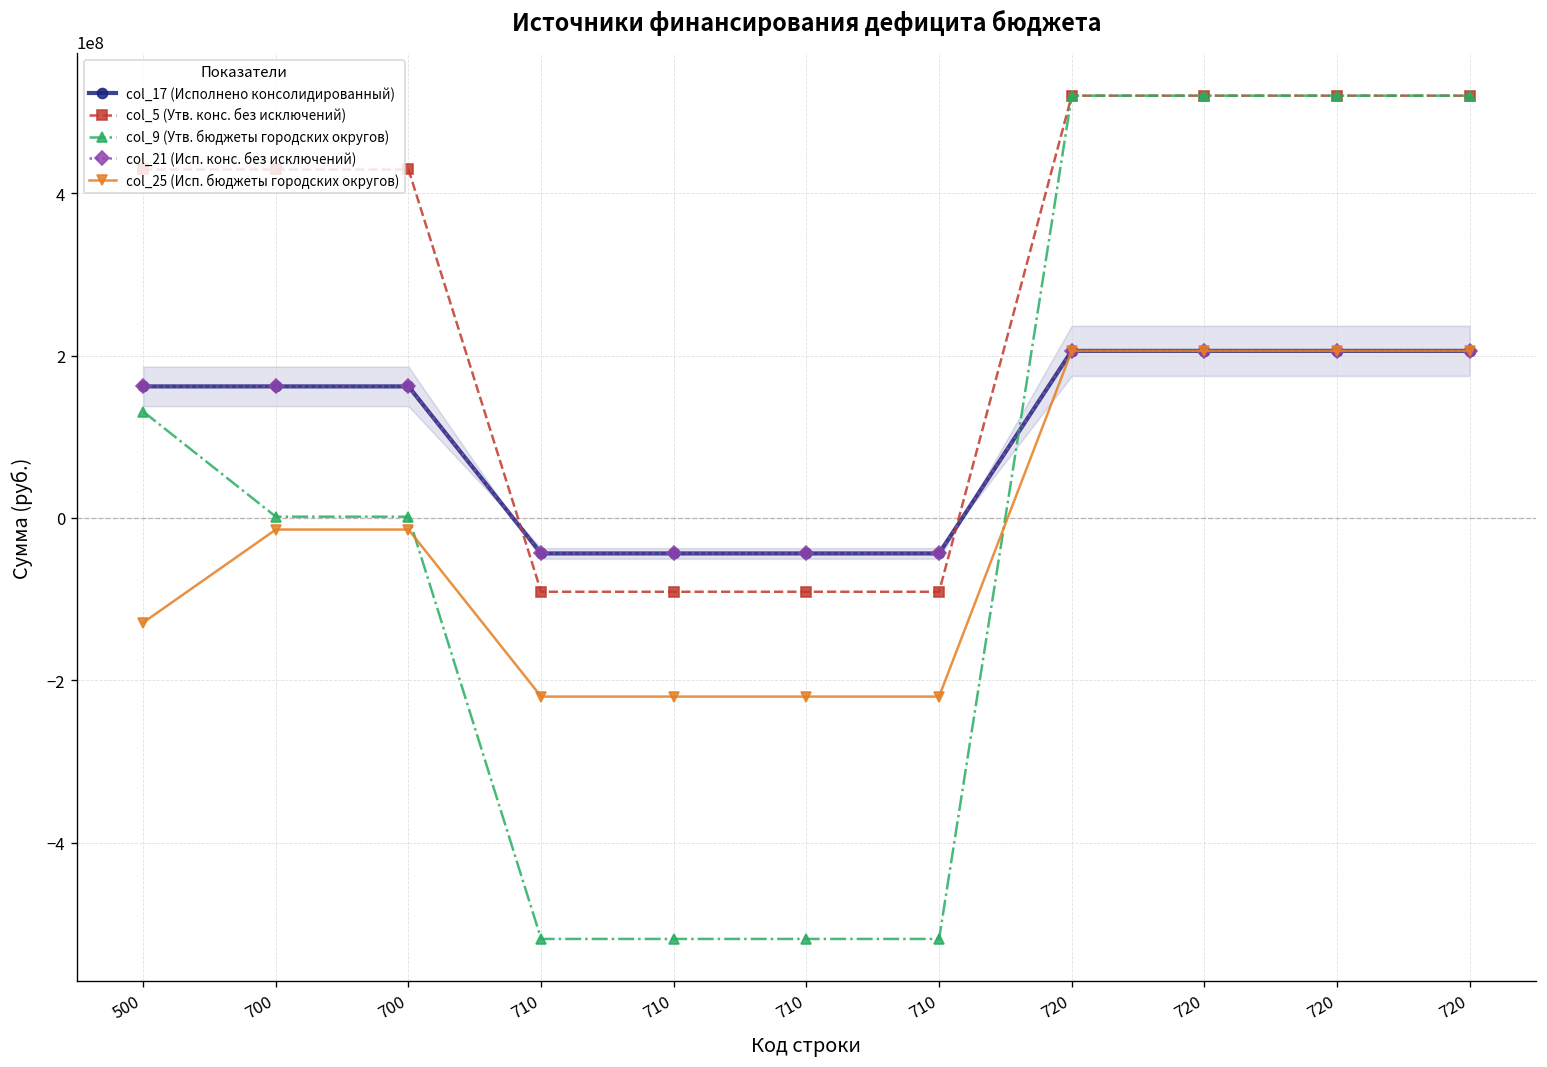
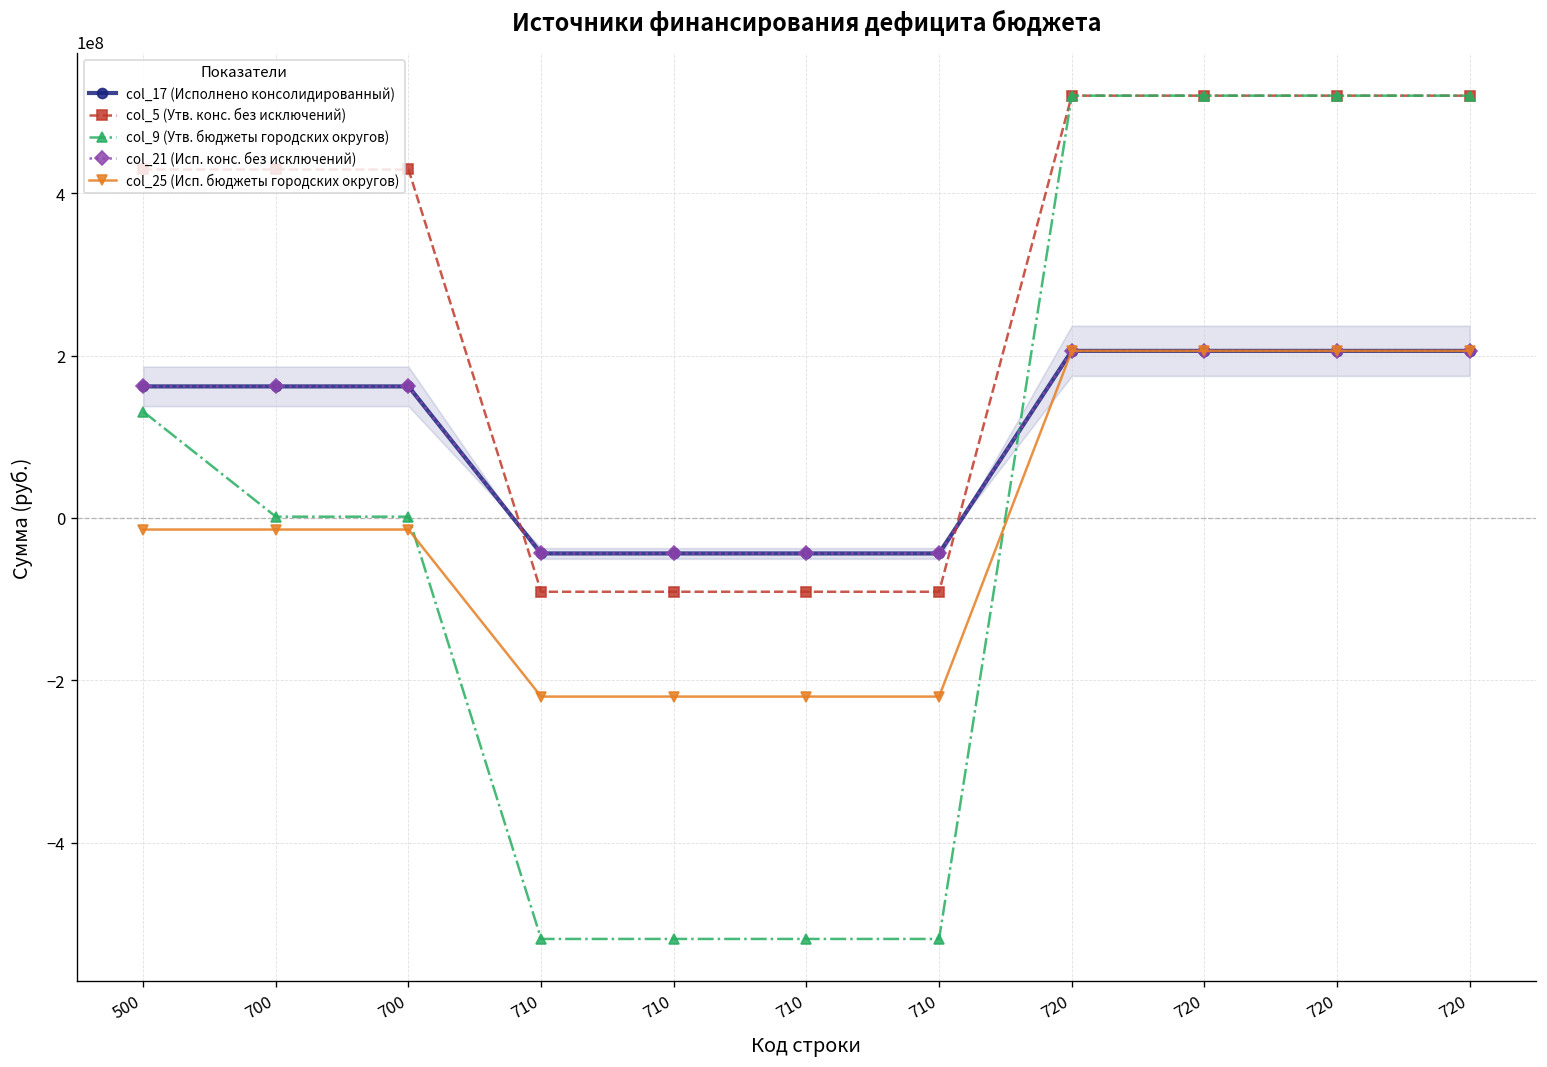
  {
    "col_21 (Исп. конс. без исключений)": {
      "500": 160000000
    },
    "col_9 (Утв. бюджеты городских округов)": {
      "500": 130000000
    },
    "col_25 (Исп. бюджеты городских округов)": {
-     "500": -130000000
+     "500": -10000000
    }
  }
